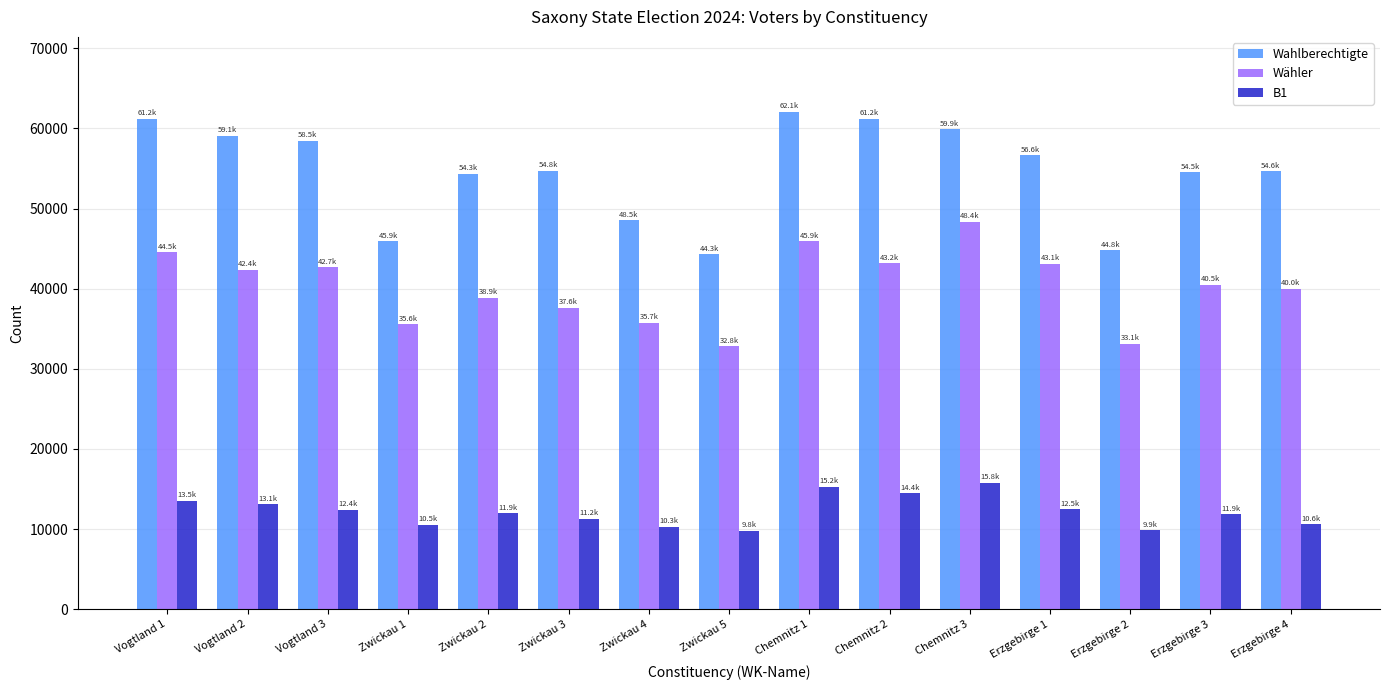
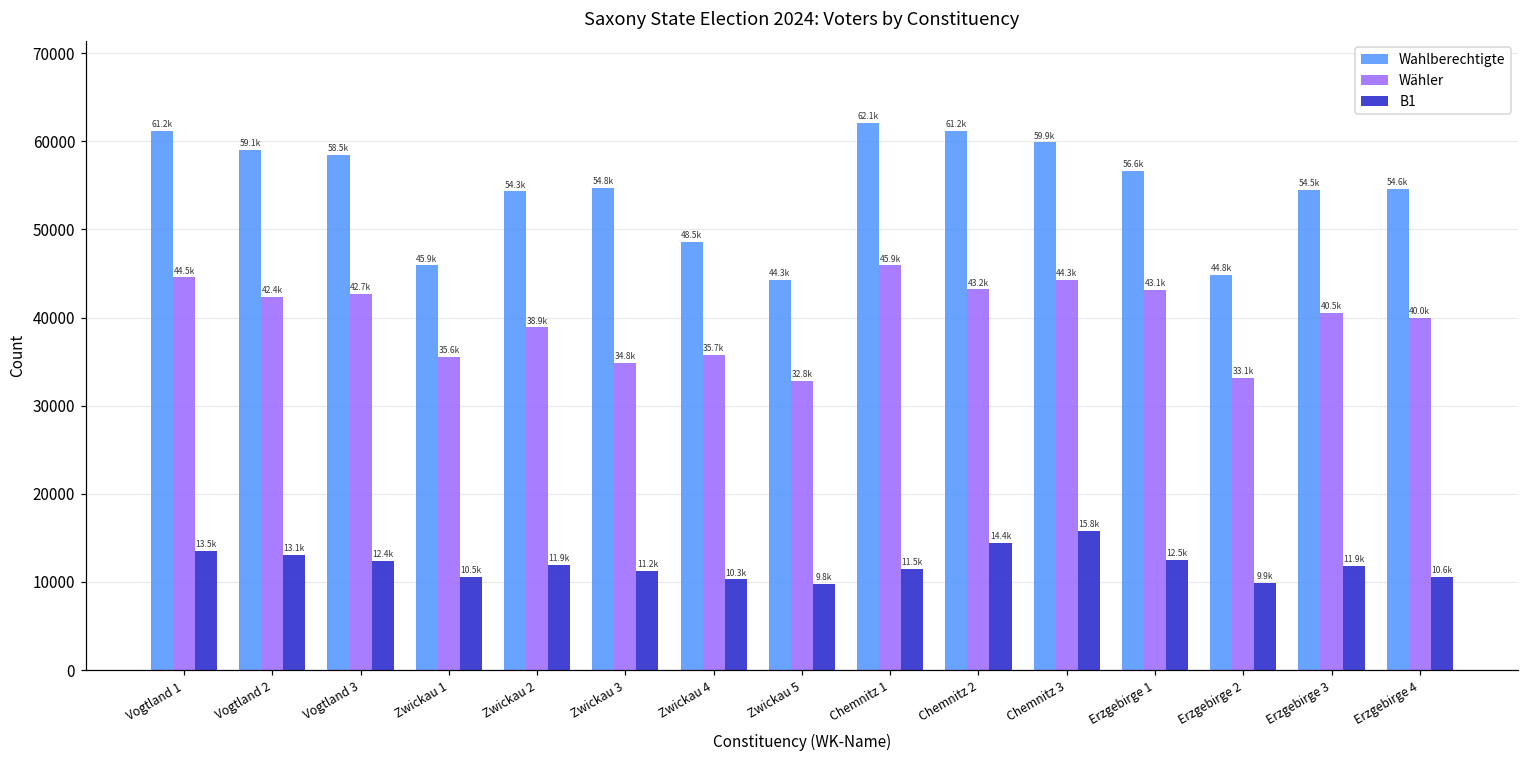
  {
    "Wahlberechtigte": {
      "Vogtland 1": "61.2k",
      "Vogtland 2": "59.1k",
      "Vogtland 3": "58.5k",
      "Zwickau 1": "45.9k",
      "Zwickau 2": "54.3k",
      "Zwickau 3": "54.8k",
      "Zwickau 4": "48.5k",
      "Zwickau 5": "44.3k",
      "Chemnitz 1": "62.1k",
      "Chemnitz 2": "61.2k",
      "Chemnitz 3": "59.9k",
      "Erzgebirge 1": "56.6k",
      "Erzgebirge 2": "44.8k",
      "Erzgebirge 3": "54.5k",
      "Erzgebirge 4": "54.6k"
    },
    "Wähler": {
      "Vogtland 1": "44.5k",
      "Vogtland 2": "42.4k",
      "Vogtland 3": "42.7k",
      "Zwickau 1": "35.6k",
      "Zwickau 2": "38.9k",
-     "Zwickau 3": "37.6k",
+     "Zwickau 3": "34.8k",
      "Zwickau 4": "35.7k",
      "Zwickau 5": "32.8k",
      "Chemnitz 1": "45.9k",
      "Chemnitz 2": "43.2k",
-     "Chemnitz 3": "48.4k",
+     "Chemnitz 3": "44.3k",
      "Erzgebirge 1": "43.1k",
      "Erzgebirge 2": "33.1k",
      "Erzgebirge 3": "40.5k",
      "Erzgebirge 4": "40.0k"
    },
    "B1": {
      "Vogtland 1": "13.5k",
      "Vogtland 2": "13.1k",
      "Vogtland 3": "12.4k",
      "Zwickau 1": "10.5k",
      "Zwickau 2": "11.9k",
      "Zwickau 3": "11.2k",
      "Zwickau 4": "10.3k",
      "Zwickau 5": "9.8k",
-     "Chemnitz 1": "15.2k",
+     "Chemnitz 1": "11.5k",
      "Chemnitz 2": "14.4k",
      "Chemnitz 3": "15.8k",
      "Erzgebirge 1": "12.5k",
      "Erzgebirge 2": "9.9k",
      "Erzgebirge 3": "11.9k",
      "Erzgebirge 4": "10.6k"
    }
  }
